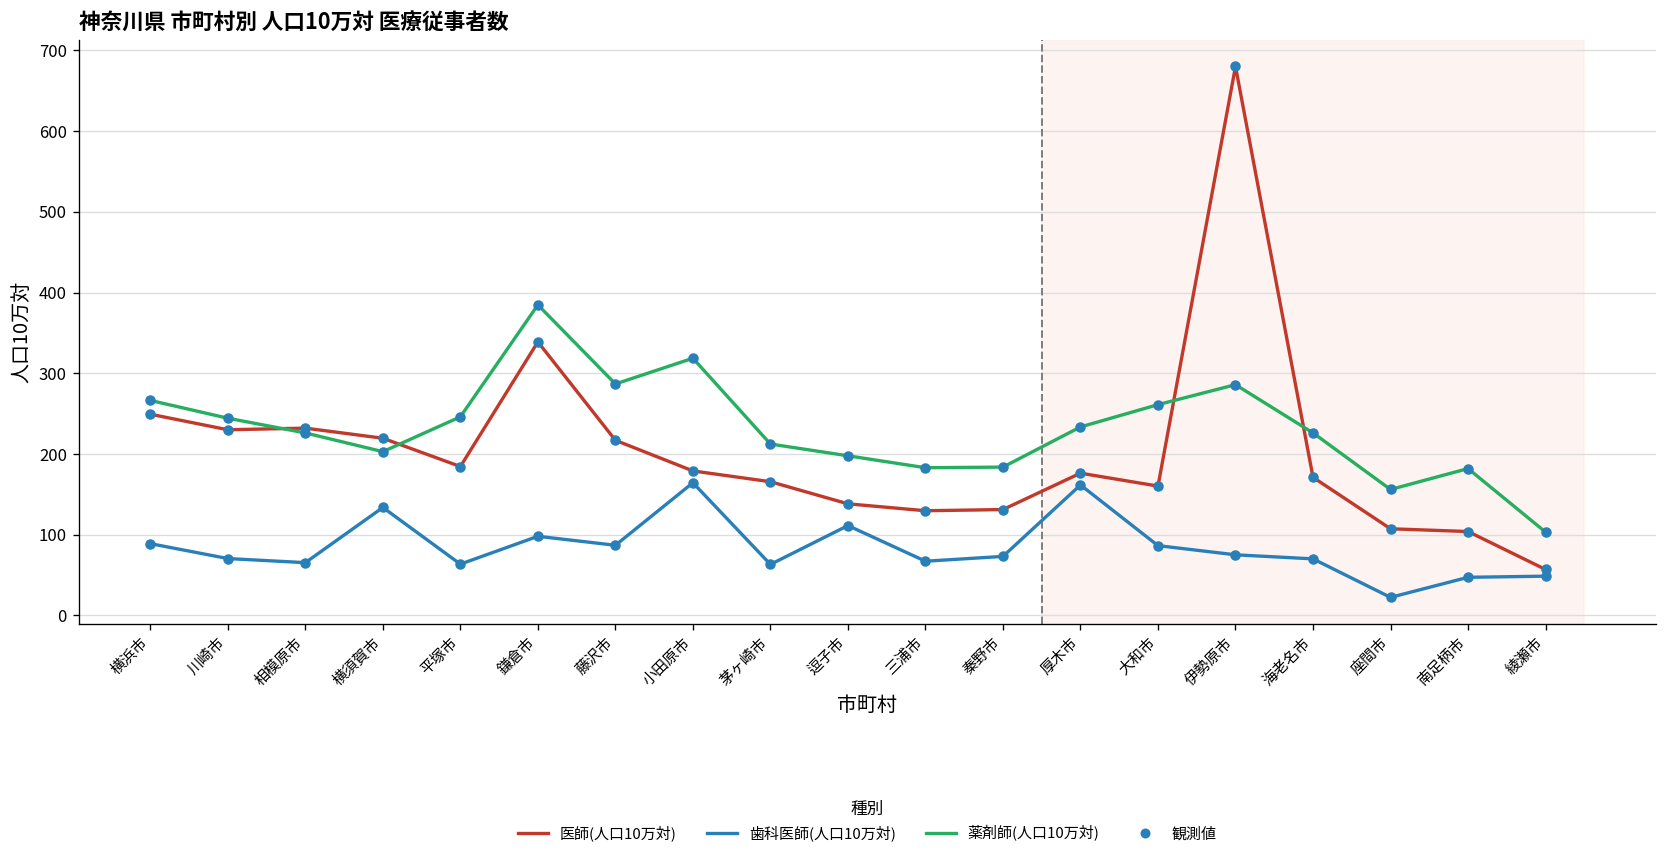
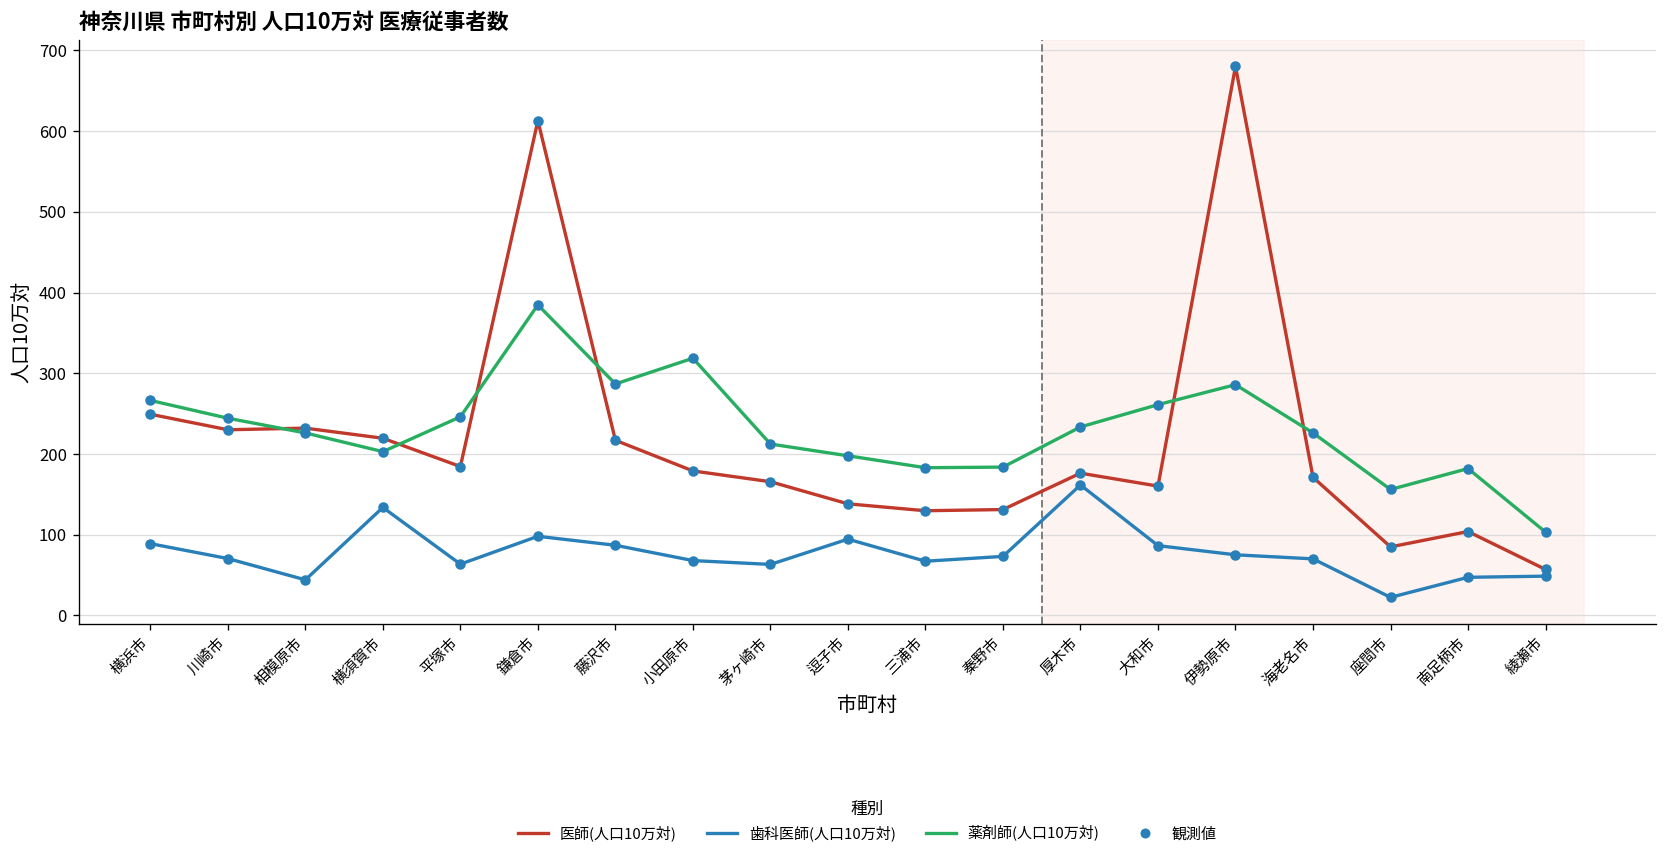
  {
    "医師(人口10万対)": {
      "横浜市": 250,
      "川崎市": 230,
      "相模原市": 230,
      "横須賀市": 220,
      "平塚市": 180,
-     "鎌倉市": 340,
+     "鎌倉市": 610,
      "藤沢市": 220,
      "小田原市": 180,
      "茅ヶ崎市": 170,
      "逗子市": 140,
      "三浦市": 130,
      "秦野市": 130,
      "厚木市": 180,
      "大和市": 160,
      "伊勢原市": 680,
      "海老名市": 170,
-     "座間市": 110,
+     "座間市": 80,
      "南足柄市": 100,
      "綾瀬市": 60
    },
    "歯科医師(人口10万対)": {
      "横浜市": 90,
      "川崎市": 70,
-     "相模原市": 70,
+     "相模原市": 40,
      "横須賀市": 130,
      "平塚市": 60,
      "鎌倉市": 100,
      "藤沢市": 90,
-     "小田原市": 160,
+     "小田原市": 70,
      "茅ヶ崎市": 60,
-     "逗子市": 110,
+     "逗子市": 90,
      "三浦市": 70,
      "秦野市": 70,
      "厚木市": 160,
      "大和市": 90,
      "伊勢原市": 80,
      "海老名市": 70,
      "座間市": 20,
      "南足柄市": 50,
      "綾瀬市": 50
    },
    "薬剤師(人口10万対)": {
      "横浜市": 270,
      "川崎市": 240,
      "相模原市": 230,
      "横須賀市": 200,
      "平塚市": 250,
      "鎌倉市": 380,
      "藤沢市": 290,
      "小田原市": 320,
      "茅ヶ崎市": 210,
      "逗子市": 200,
      "三浦市": 180,
      "秦野市": 180,
      "厚木市": 230,
      "大和市": 260,
      "伊勢原市": 290,
      "海老名市": 230,
      "座間市": 160,
      "南足柄市": 180,
      "綾瀬市": 100
    }
  }
